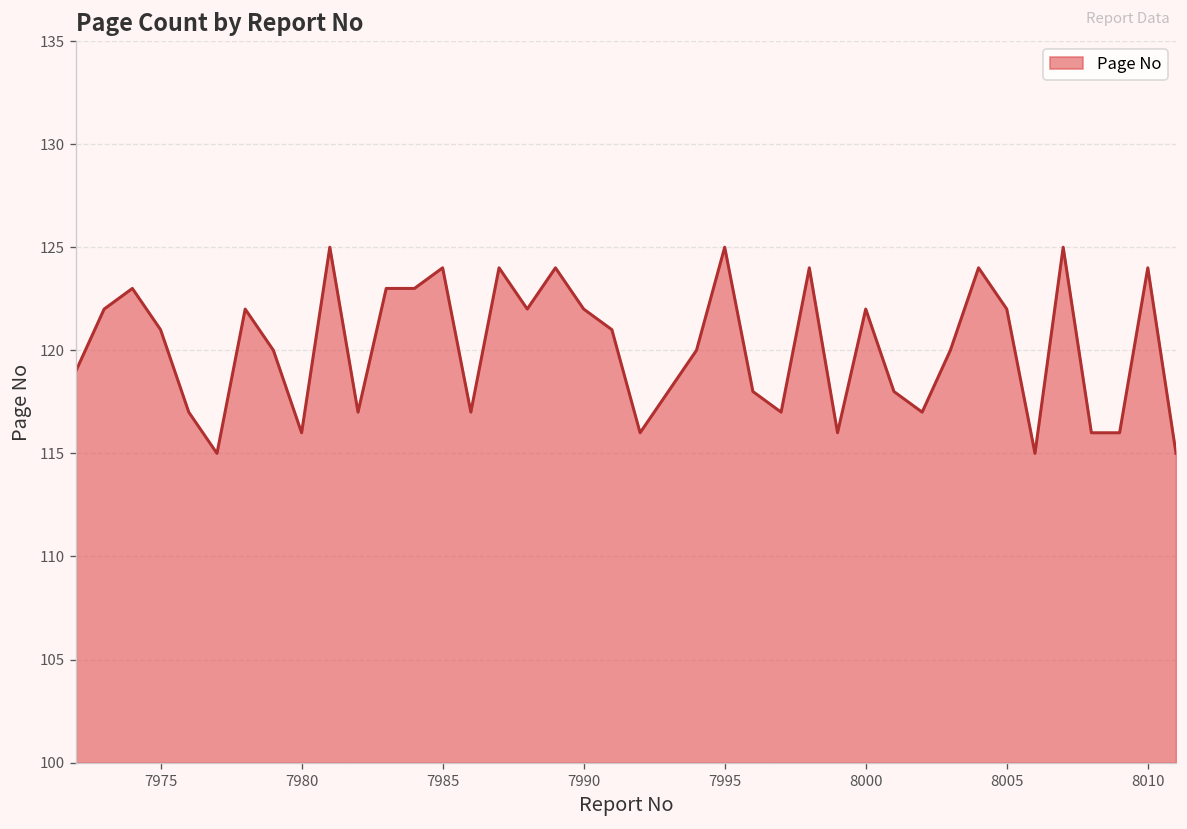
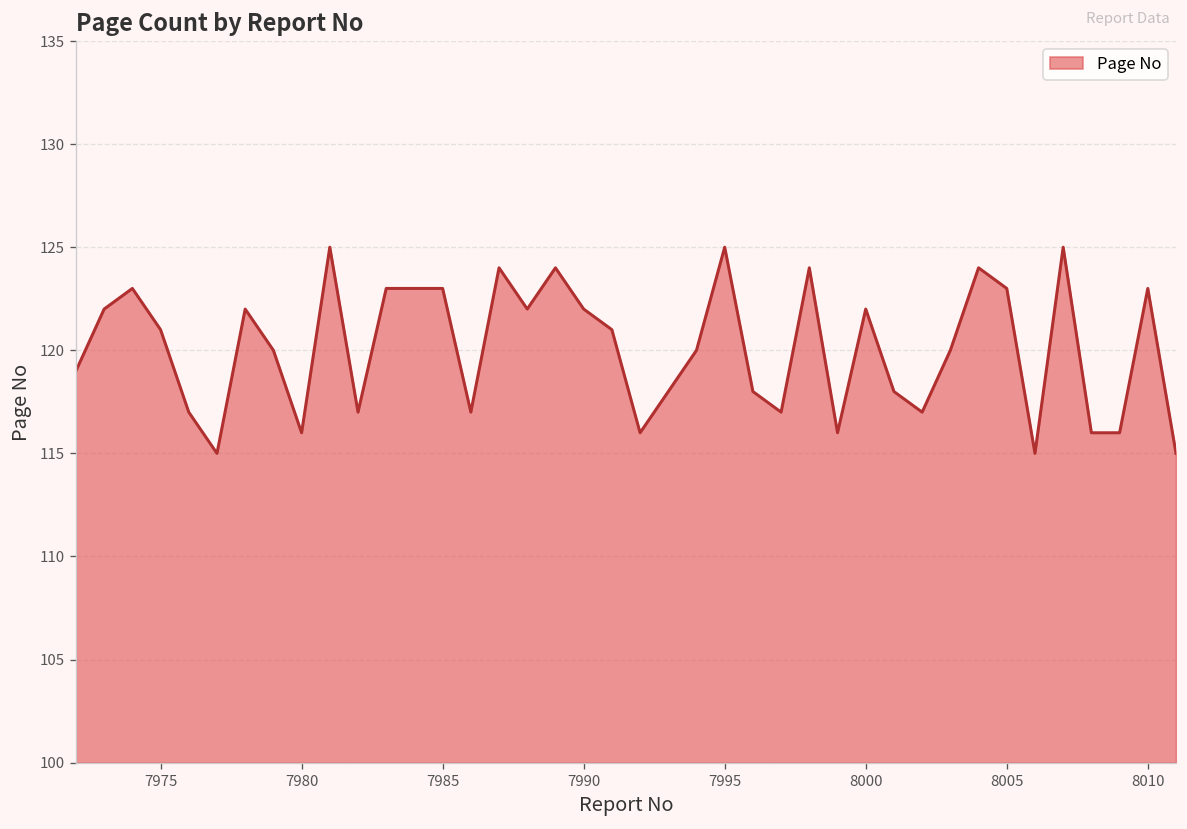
  {
    "7975": 121,
    "7980": 116,
-   "7985": 124,
+   "7985": 123,
    "7990": 122,
    "7995": 125,
    "8000": 122,
-   "8005": 122,
-   "8010": 124
+   "8005": 123,
+   "8010": 123
  }
